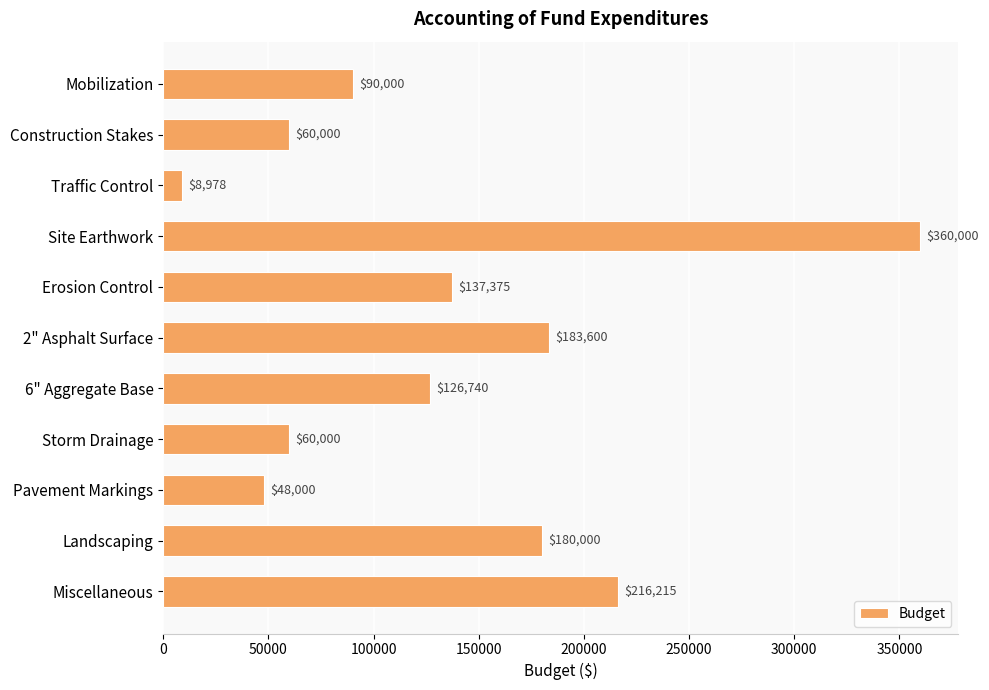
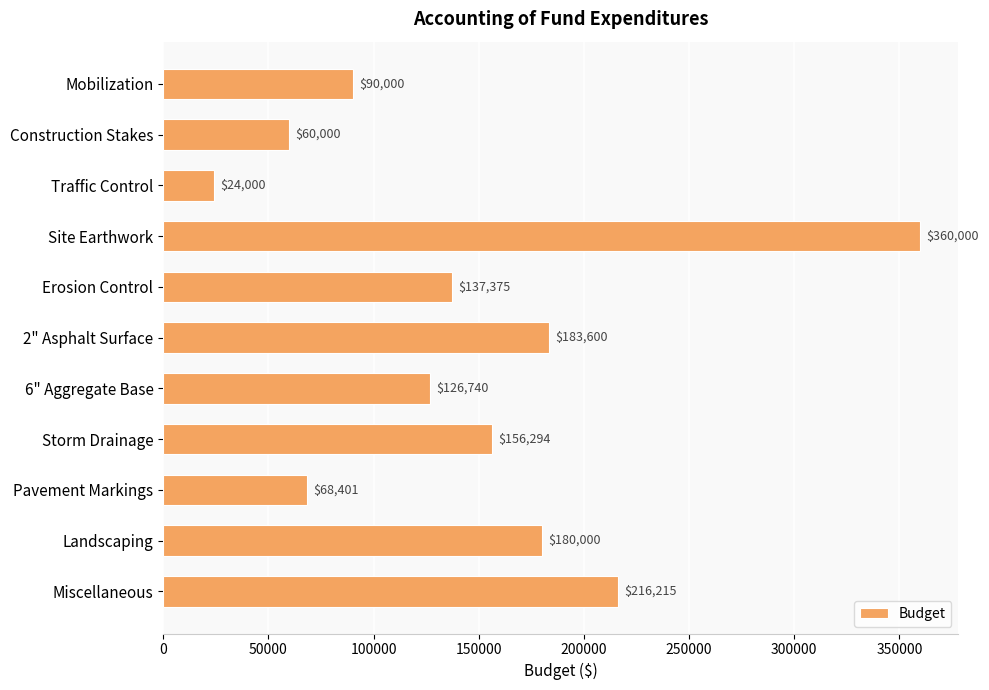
  {
    "Mobilization": "$90,000",
    "Construction Stakes": "$60,000",
-   "Traffic Control": "$8,978",
+   "Traffic Control": "$24,000",
    "Site Earthwork": "$360,000",
    "Erosion Control": "$137,375",
    "2\" Asphalt Surface": "$183,600",
    "6\" Aggregate Base": "$126,740",
-   "Storm Drainage": "$60,000",
-   "Pavement Markings": "$48,000",
+   "Storm Drainage": "$156,294",
+   "Pavement Markings": "$68,401",
    "Landscaping": "$180,000",
    "Miscellaneous": "$216,215"
  }
